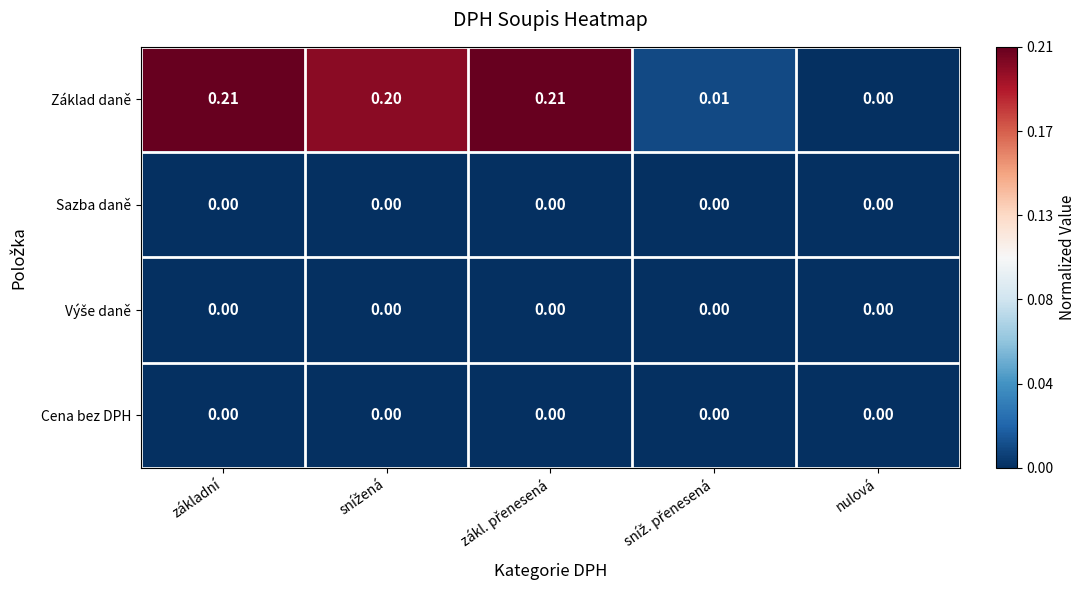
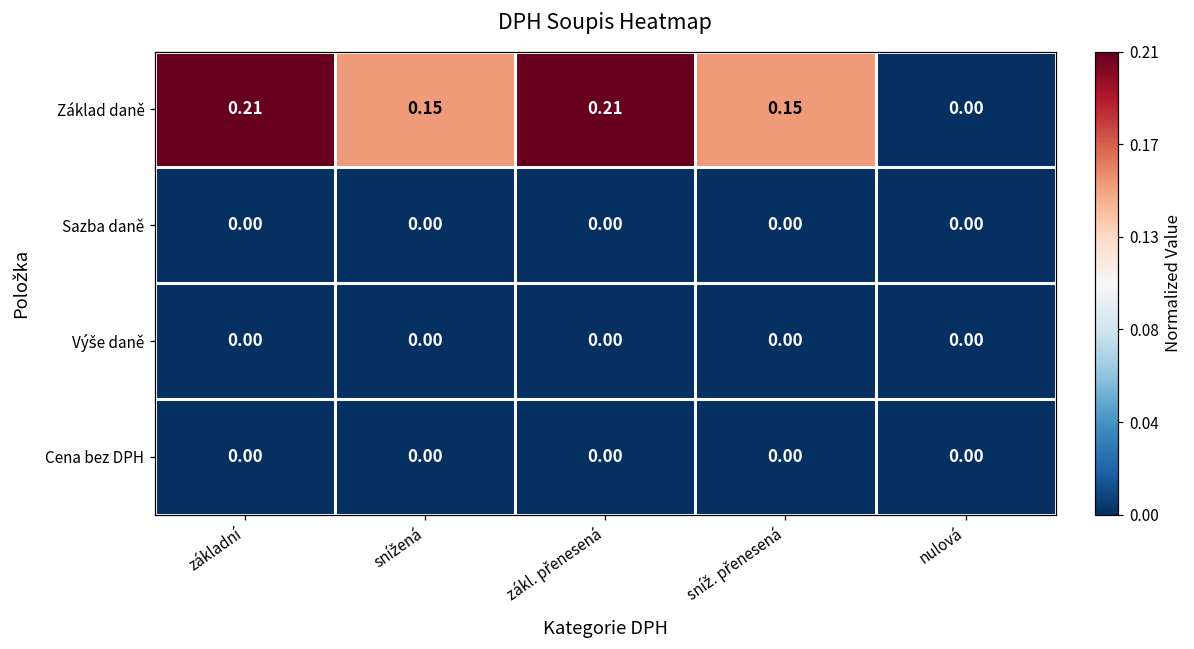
  {
    "Základ daně": {
      "základní": 0.21,
-     "snížená": 0.20,
+     "snížená": 0.15,
      "zákl. přenesená": 0.21,
-     "sníž. přenesená": 0.01,
+     "sníž. přenesená": 0.15,
      "nulová": 0.00
    },
    "Sazba daně": {
      "základní": 0.00,
      "snížená": 0.00,
      "zákl. přenesená": 0.00,
      "sníž. přenesená": 0.00,
      "nulová": 0.00
    },
    "Výše daně": {
      "základní": 0.00,
      "snížená": 0.00,
      "zákl. přenesená": 0.00,
      "sníž. přenesená": 0.00,
      "nulová": 0.00
    },
    "Cena bez DPH": {
      "základní": 0.00,
      "snížená": 0.00,
      "zákl. přenesená": 0.00,
      "sníž. přenesená": 0.00,
      "nulová": 0.00
    }
  }
